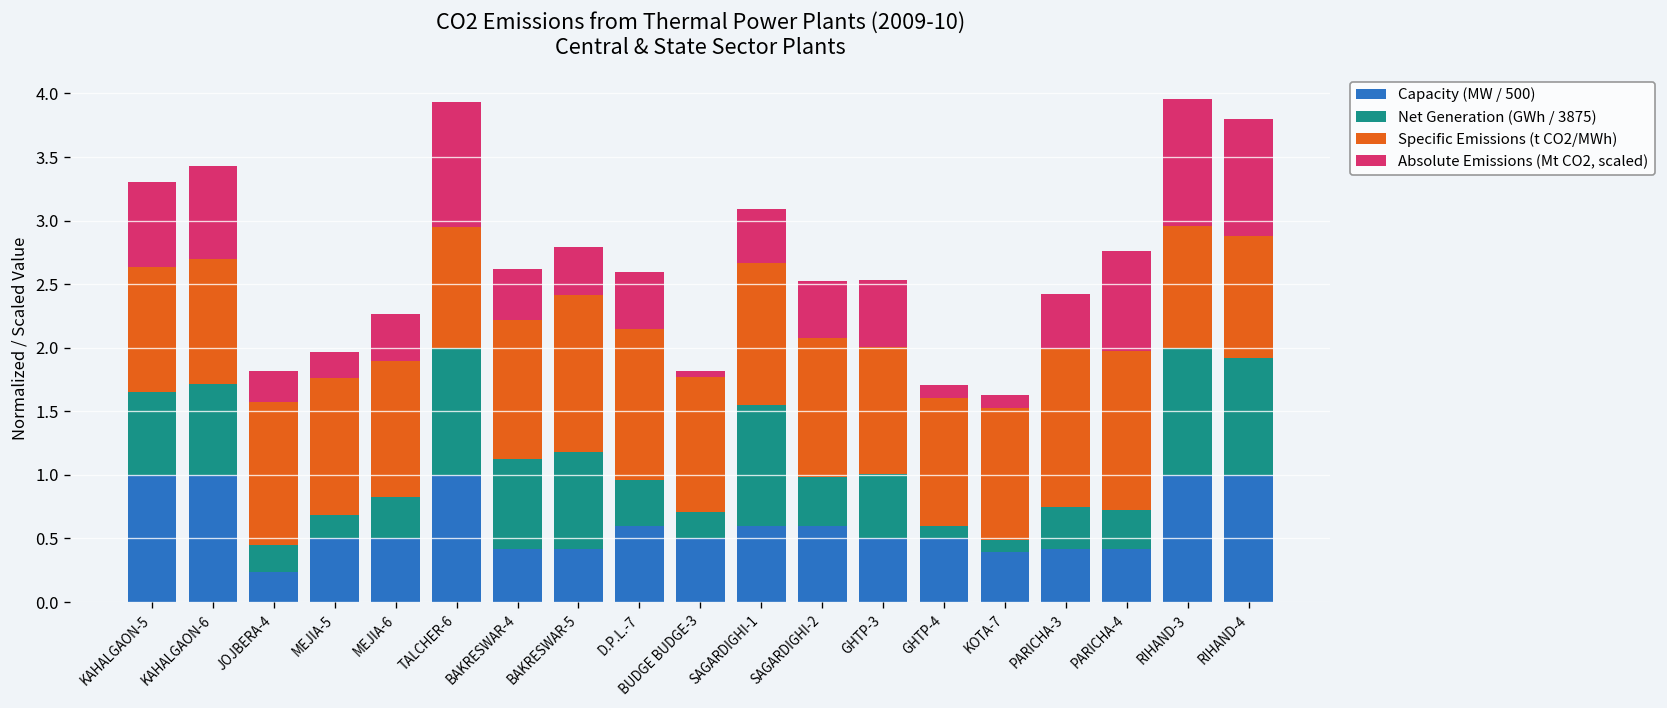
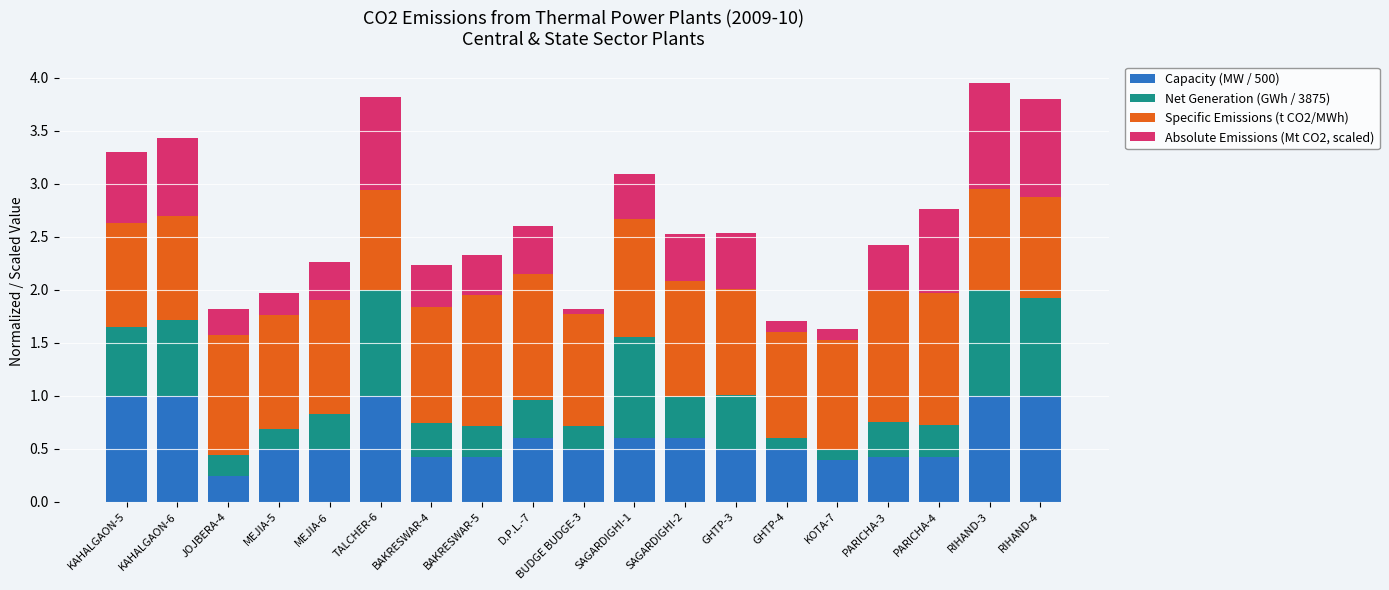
  {
    "Capacity (MW / 500)": {
      "KAHALGAON-5": 1.00,
      "KAHALGAON-6": 1.00,
      "JOJBERA-4": 0.24,
      "MEJIA-5": 0.50,
      "MEJIA-6": 0.50,
      "TALCHER-6": 1.00,
      "BAKRESWAR-4": 0.42,
      "BAKRESWAR-5": 0.42,
      "D.P.L.-7": 0.60,
      "BUDGE BUDGE-3": 0.50,
      "SAGARDIGHI-1": 0.60,
      "SAGARDIGHI-2": 0.60,
      "GHTP-3": 0.50,
      "GHTP-4": 0.50,
      "KOTA-7": 0.39,
      "PARICHA-3": 0.42,
      "PARICHA-4": 0.42,
      "RIHAND-3": 1.00,
      "RIHAND-4": 1.00
    },
    "Net Generation (GWh / 3875)": {
      "KAHALGAON-5": 0.65,
      "KAHALGAON-6": 0.71,
      "JOJBERA-4": 0.21,
      "MEJIA-5": 0.18,
      "MEJIA-6": 0.33,
      "TALCHER-6": 1.00,
-     "BAKRESWAR-4": 0.71,
-     "BAKRESWAR-5": 0.76,
+     "BAKRESWAR-4": 0.33,
+     "BAKRESWAR-5": 0.29,
      "D.P.L.-7": 0.36,
      "BUDGE BUDGE-3": 0.21,
      "SAGARDIGHI-1": 0.95,
      "SAGARDIGHI-2": 0.39,
      "GHTP-3": 0.51,
      "GHTP-4": 0.10,
      "KOTA-7": 0.10,
      "PARICHA-3": 0.33,
      "PARICHA-4": 0.31,
      "RIHAND-3": 1.00,
      "RIHAND-4": 0.92
    },
    "Specific Emissions (t CO2/MWh)": {
      "KAHALGAON-5": 0.98,
      "KAHALGAON-6": 0.98,
      "JOJBERA-4": 1.13,
      "MEJIA-5": 1.08,
      "MEJIA-6": 1.07,
      "TALCHER-6": 0.95,
      "BAKRESWAR-4": 1.09,
      "BAKRESWAR-5": 1.23,
      "D.P.L.-7": 1.19,
      "BUDGE BUDGE-3": 1.06,
      "SAGARDIGHI-1": 1.11,
      "SAGARDIGHI-2": 1.09,
      "GHTP-3": 1.00,
      "GHTP-4": 1.01,
      "KOTA-7": 1.04,
      "PARICHA-3": 1.24,
      "PARICHA-4": 1.24,
      "RIHAND-3": 0.96,
      "RIHAND-4": 0.96
    },
    "Absolute Emissions (Mt CO2, scaled)": {
      "KAHALGAON-5": 0.67,
      "KAHALGAON-6": 0.73,
      "JOJBERA-4": 0.24,
      "MEJIA-5": 0.21,
      "MEJIA-6": 0.37,
-     "TALCHER-6": 0.99,
+     "TALCHER-6": 0.87,
      "BAKRESWAR-4": 0.40,
      "BAKRESWAR-5": 0.38,
      "D.P.L.-7": 0.45,
      "BUDGE BUDGE-3": 0.04,
      "SAGARDIGHI-1": 0.43,
      "SAGARDIGHI-2": 0.44,
      "GHTP-3": 0.53,
      "GHTP-4": 0.10,
      "KOTA-7": 0.10,
      "PARICHA-3": 0.43,
      "PARICHA-4": 0.79,
      "RIHAND-3": 1.00,
      "RIHAND-4": 0.92
    }
  }
